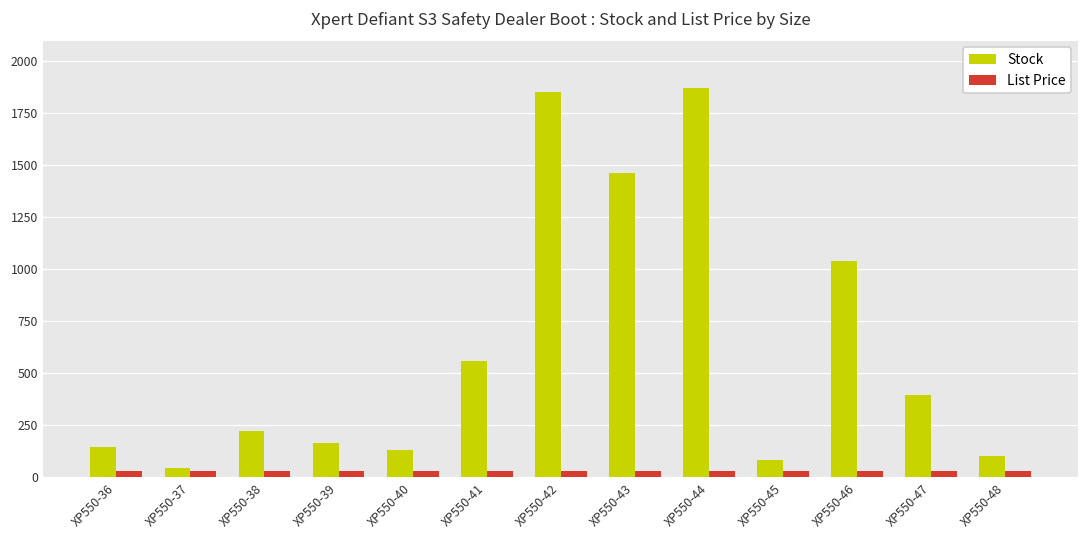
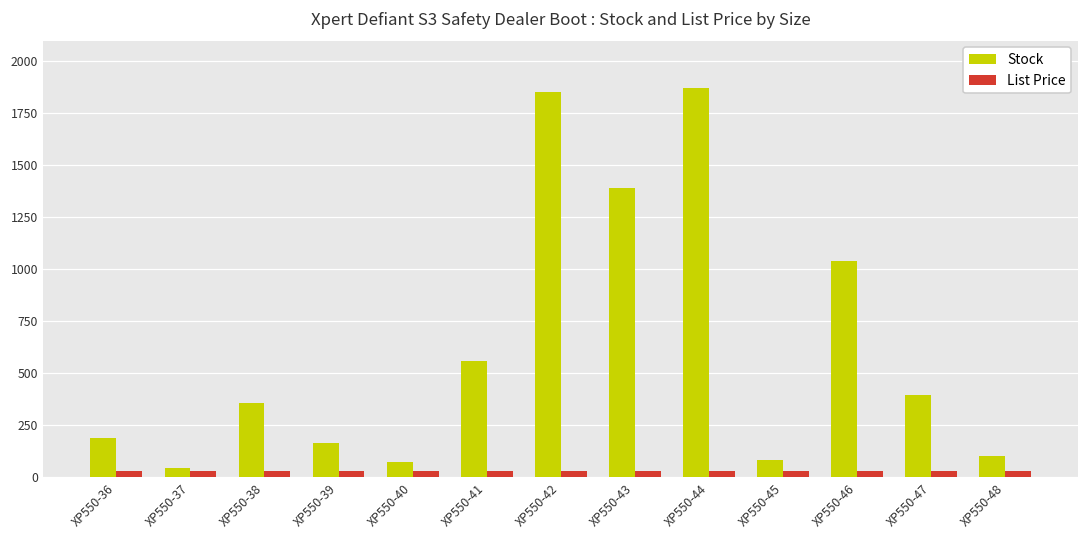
  {
    "Stock": {
-     "XP550-36": 150,
+     "XP550-36": 190,
      "XP550-37": 50,
-     "XP550-38": 220,
+     "XP550-38": 360,
      "XP550-39": 160,
-     "XP550-40": 130,
+     "XP550-40": 70,
      "XP550-41": 560,
      "XP550-42": 1850,
-     "XP550-43": 1460,
+     "XP550-43": 1390,
      "XP550-44": 1870,
      "XP550-45": 90,
      "XP550-46": 1040,
      "XP550-47": 400,
      "XP550-48": 110
    },
    "List Price": {
      "XP550-36": 30,
      "XP550-37": 30,
      "XP550-38": 30,
      "XP550-39": 30,
      "XP550-40": 30,
      "XP550-41": 30,
      "XP550-42": 30,
      "XP550-43": 30,
      "XP550-44": 30,
      "XP550-45": 30,
      "XP550-46": 30,
      "XP550-47": 30,
      "XP550-48": 30
    }
  }
